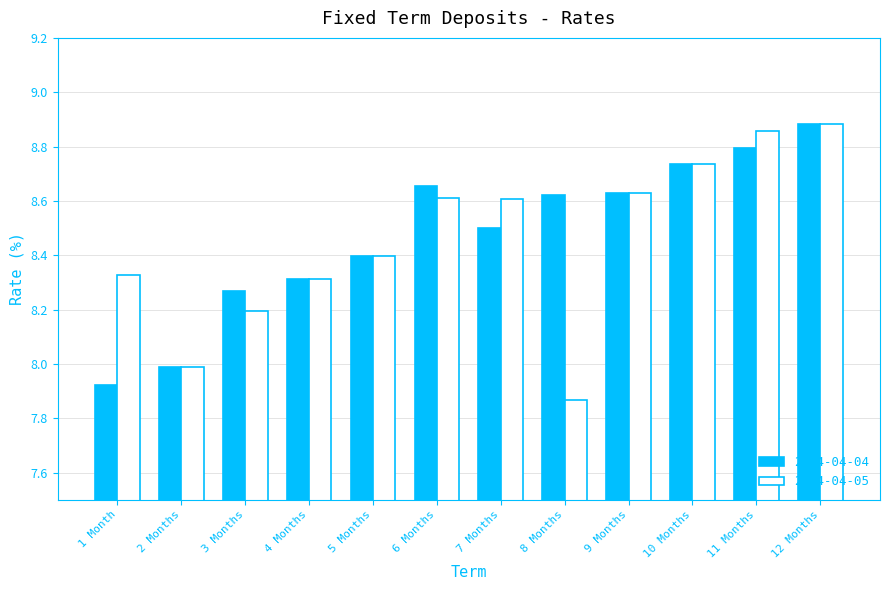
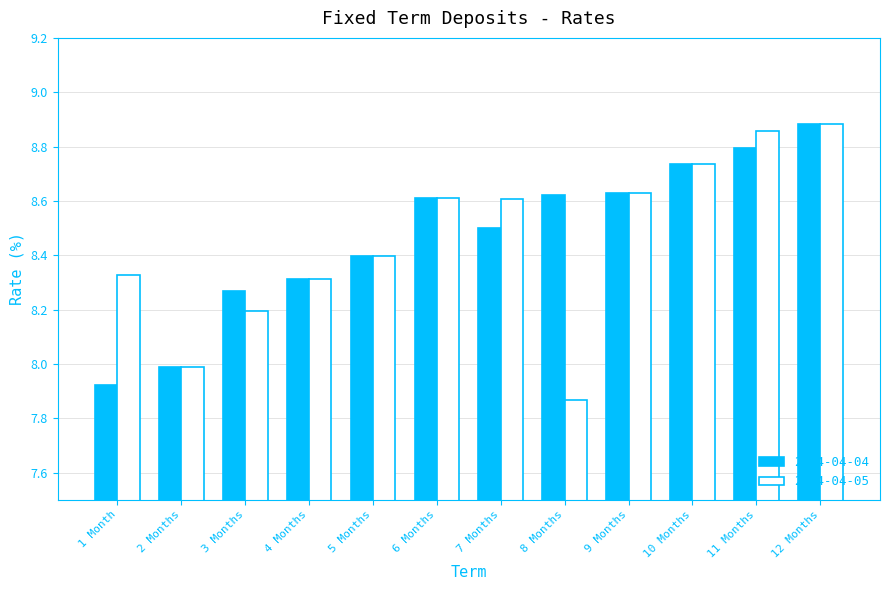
  {
    "2024-04-04": {
      "1 Month": 7.92,
      "2 Months": 7.99,
      "3 Months": 8.27,
      "4 Months": 8.31,
      "5 Months": 8.40,
-     "6 Months": 8.65,
+     "6 Months": 8.61,
      "7 Months": 8.50,
      "8 Months": 8.62,
      "9 Months": 8.63,
      "10 Months": 8.74,
      "11 Months": 8.79,
      "12 Months": 8.88
    },
    "2024-04-05": {
      "1 Month": 8.33,
      "2 Months": 7.99,
      "3 Months": 8.20,
      "4 Months": 8.31,
      "5 Months": 8.40,
      "6 Months": 8.61,
      "7 Months": 8.61,
      "8 Months": 7.87,
      "9 Months": 8.63,
      "10 Months": 8.74,
      "11 Months": 8.86,
      "12 Months": 8.88
    }
  }
